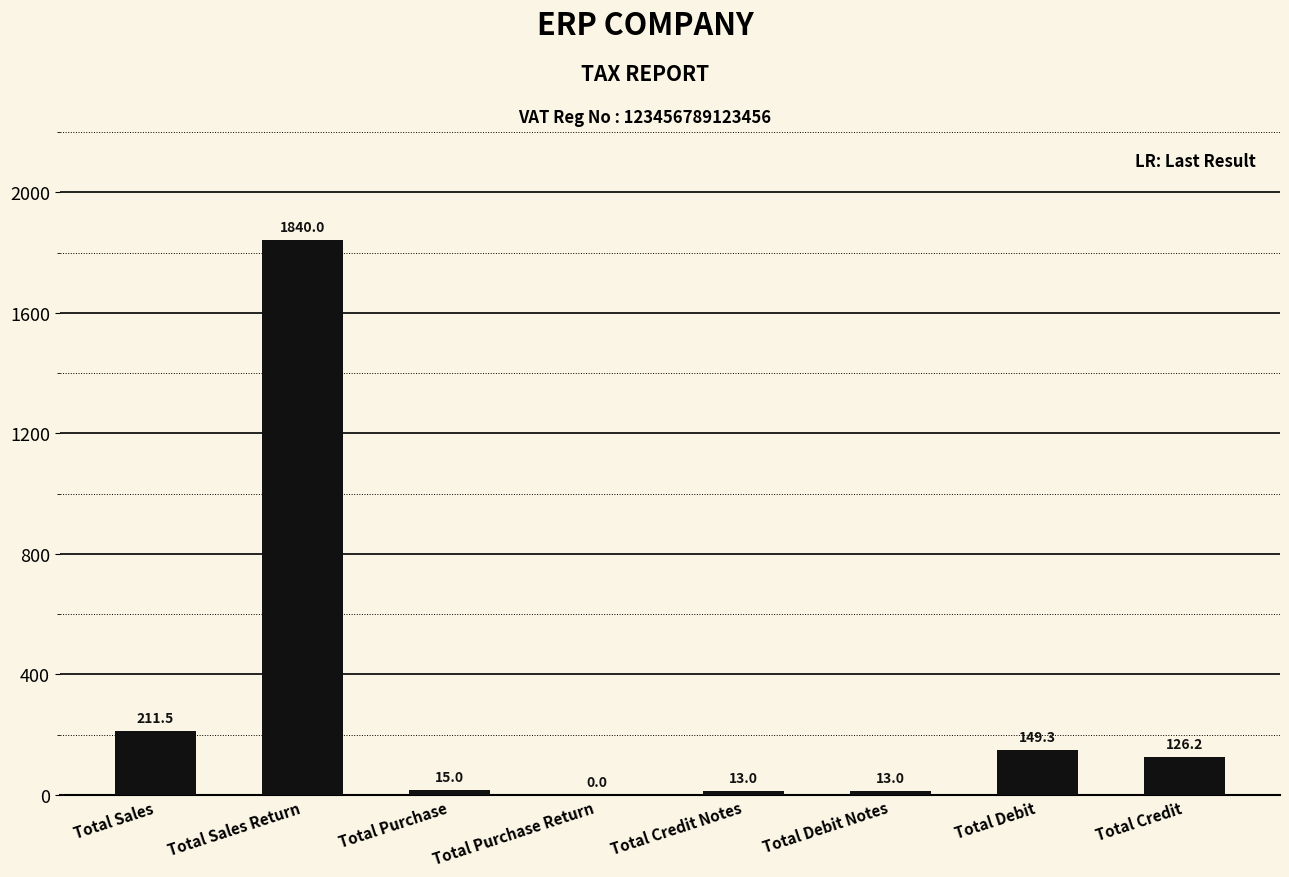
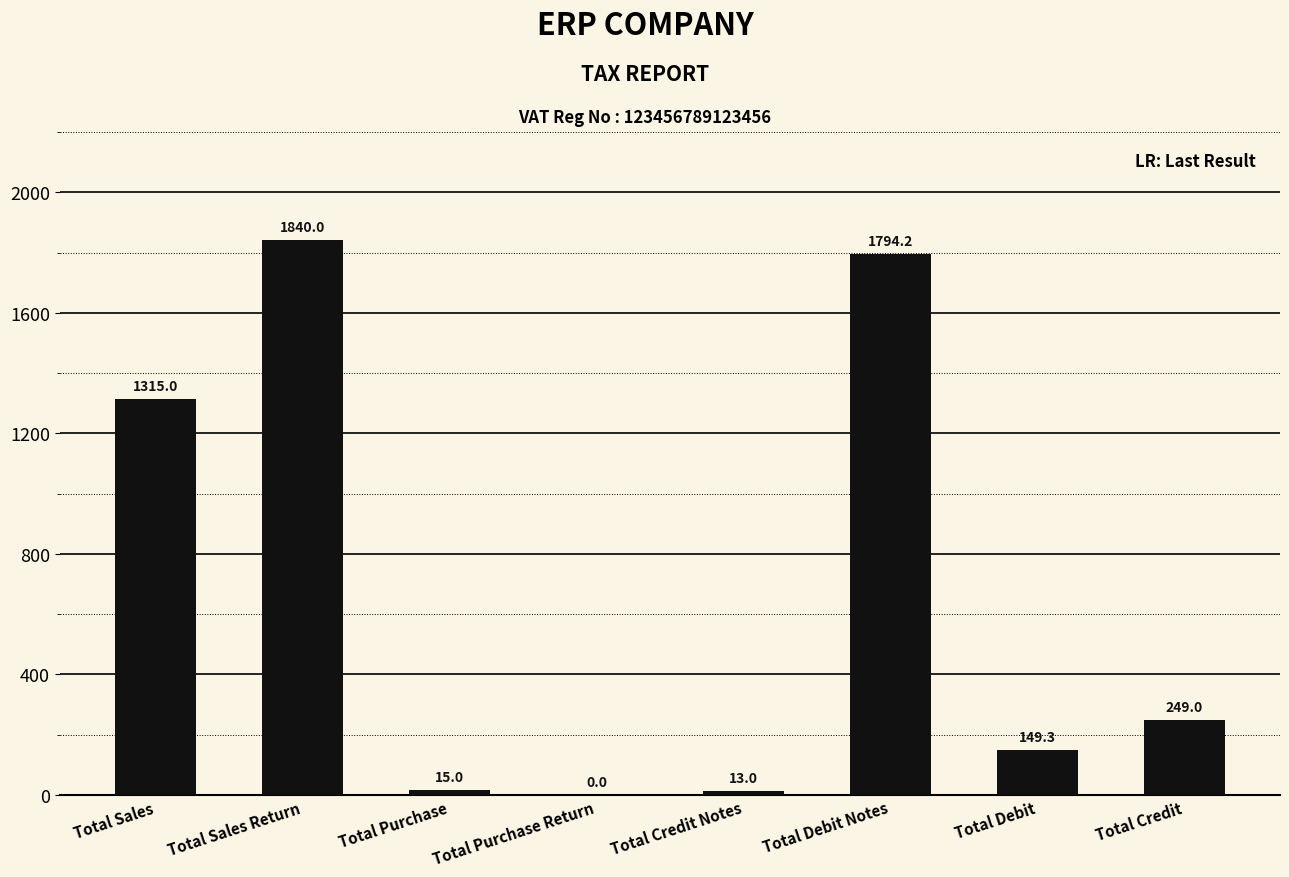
  {
-   "Total Sales": 211.5,
+   "Total Sales": 1315.0,
    "Total Sales Return": 1840.0,
    "Total Purchase": 15.0,
    "Total Purchase Return": 0.0,
    "Total Credit Notes": 13.0,
-   "Total Debit Notes": 13.0,
+   "Total Debit Notes": 1794.2,
    "Total Debit": 149.3,
-   "Total Credit": 126.2
+   "Total Credit": 249.0
  }
